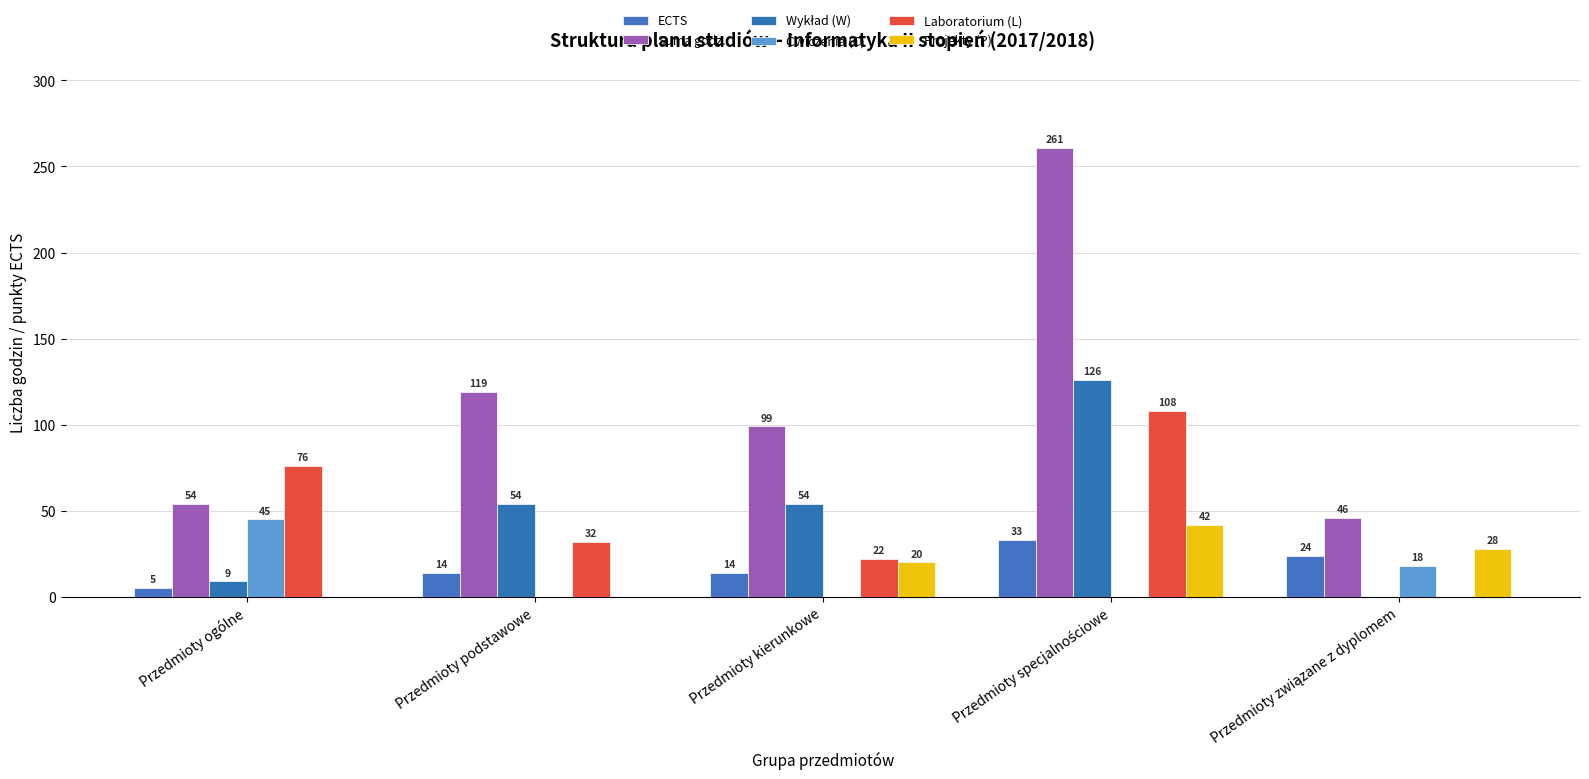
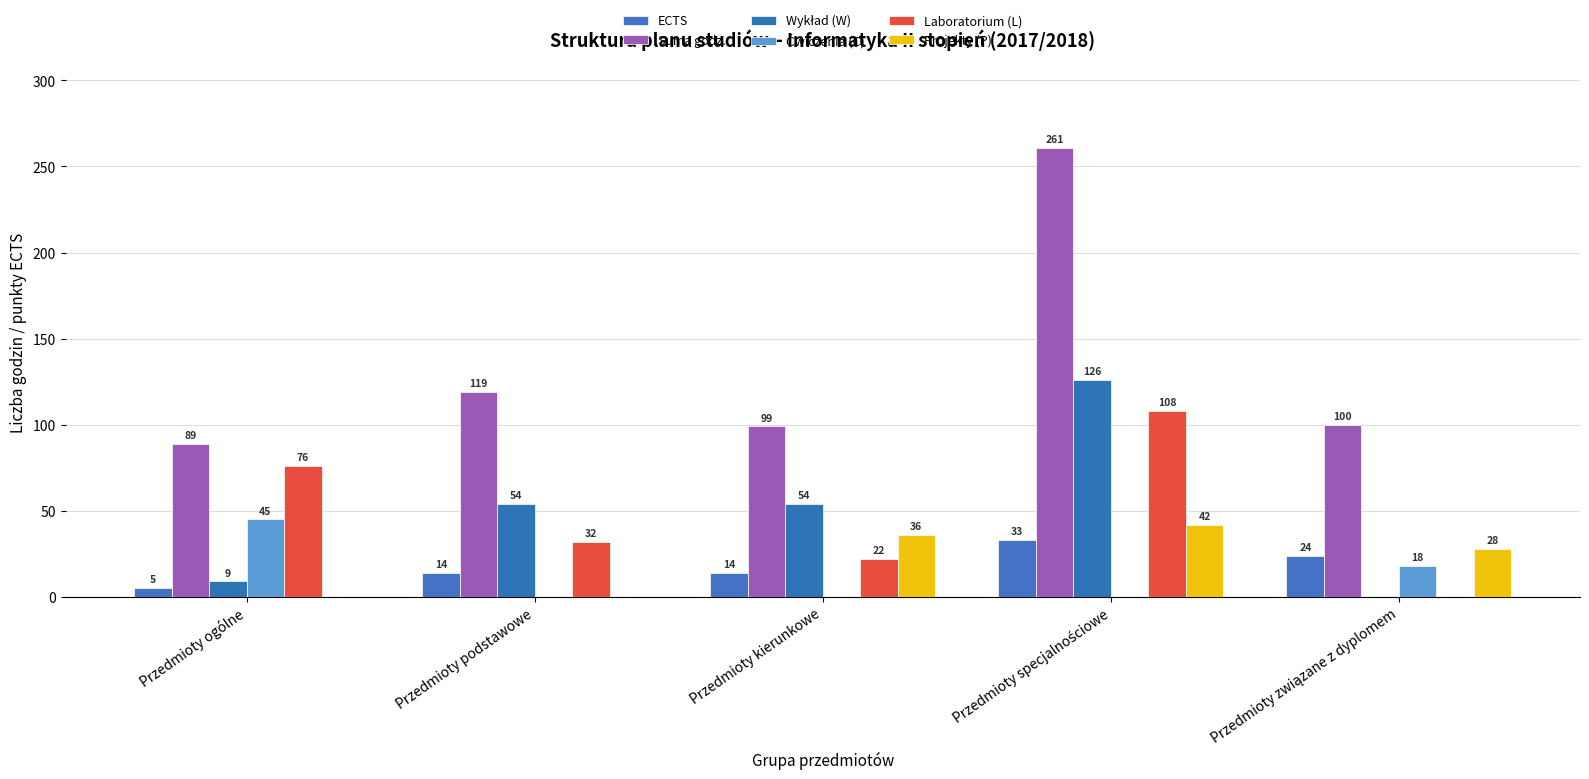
  {
    "Suma godz.": {
-     "Przedmioty ogólne": 54,
+     "Przedmioty ogólne": 89,
      "Przedmioty podstawowe": 119,
      "Przedmioty kierunkowe": 99,
      "Przedmioty specjalnościowe": 261,
-     "Przedmioty związane z dyplomem": 46
+     "Przedmioty związane z dyplomem": 100
    },
    "Laboratorium (L)": {
      "Przedmioty ogólne": 76,
      "Przedmioty podstawowe": 32,
      "Przedmioty kierunkowe": 22,
      "Przedmioty specjalnościowe": 108
    },
    "Projekty (P)": {
-     "Przedmioty kierunkowe": 20,
+     "Przedmioty kierunkowe": 36,
      "Przedmioty specjalnościowe": 42,
      "Przedmioty związane z dyplomem": 28
    }
  }
